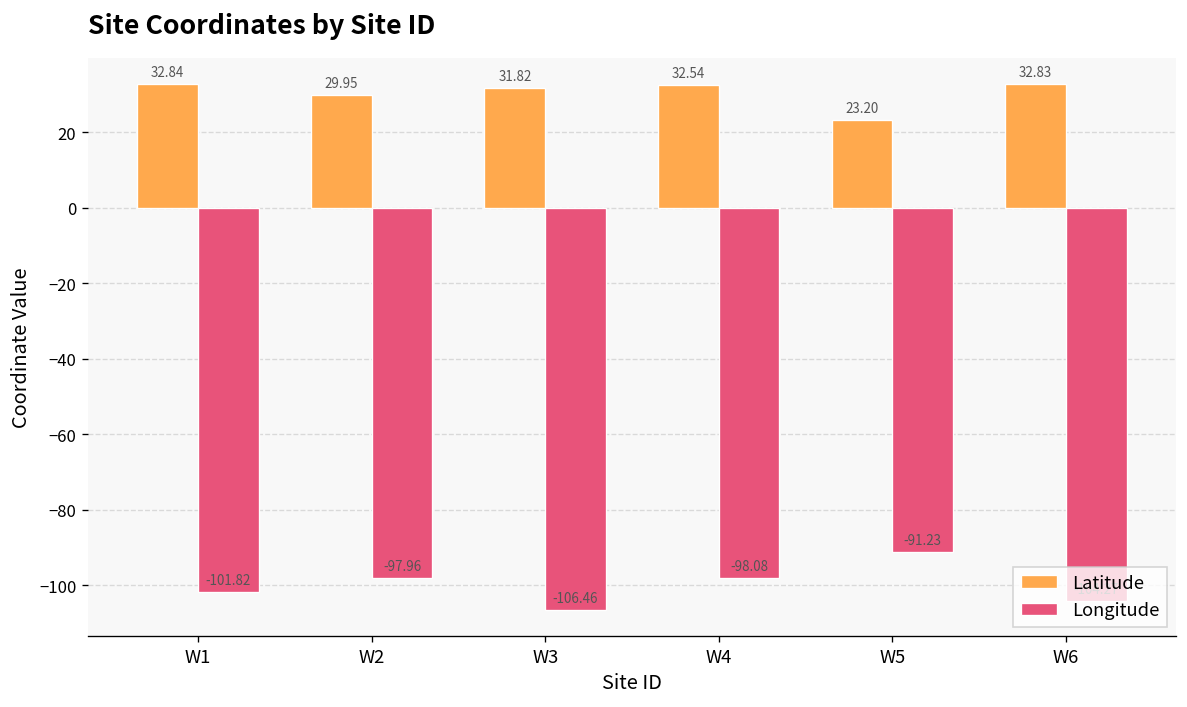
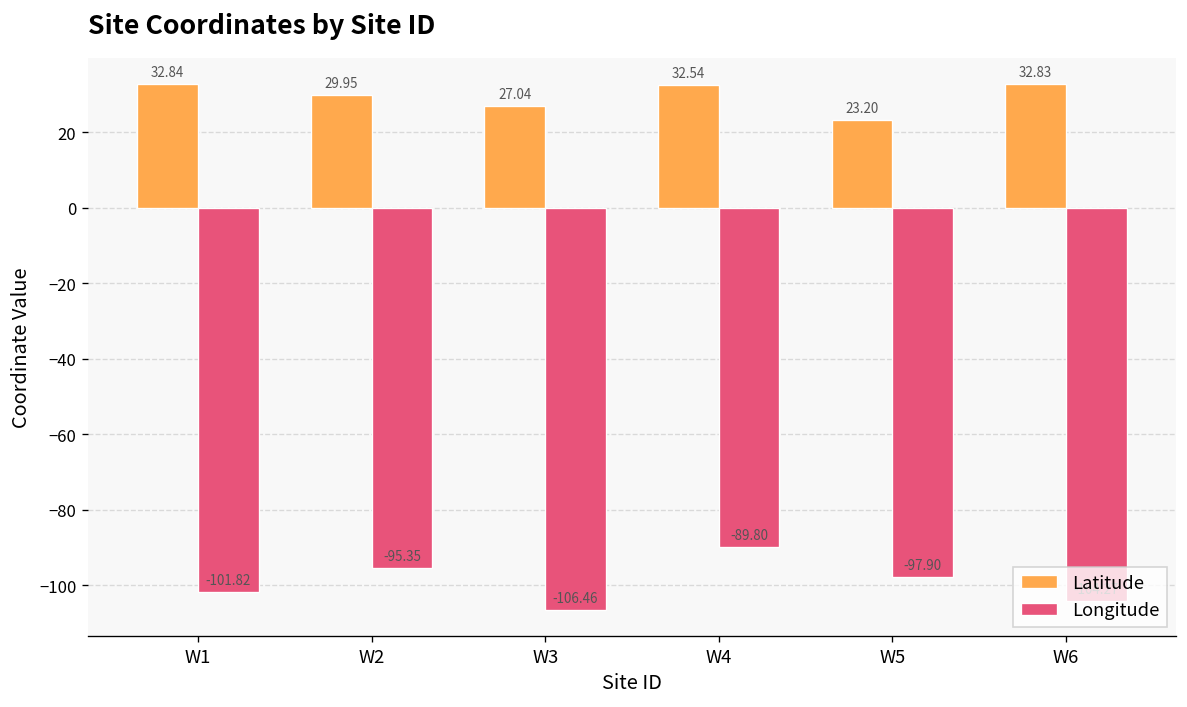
  {
    "Latitude": {
      "W1": 32.84,
      "W2": 29.95,
-     "W3": 31.82,
+     "W3": 27.04,
      "W4": 32.54,
      "W5": 23.20,
      "W6": 32.83
    },
    "Longitude": {
      "W1": -101.82,
-     "W2": -97.96,
+     "W2": -95.35,
      "W3": -106.46,
-     "W4": -98.08,
-     "W5": -91.23
+     "W4": -89.80,
+     "W5": -97.90
    }
  }
